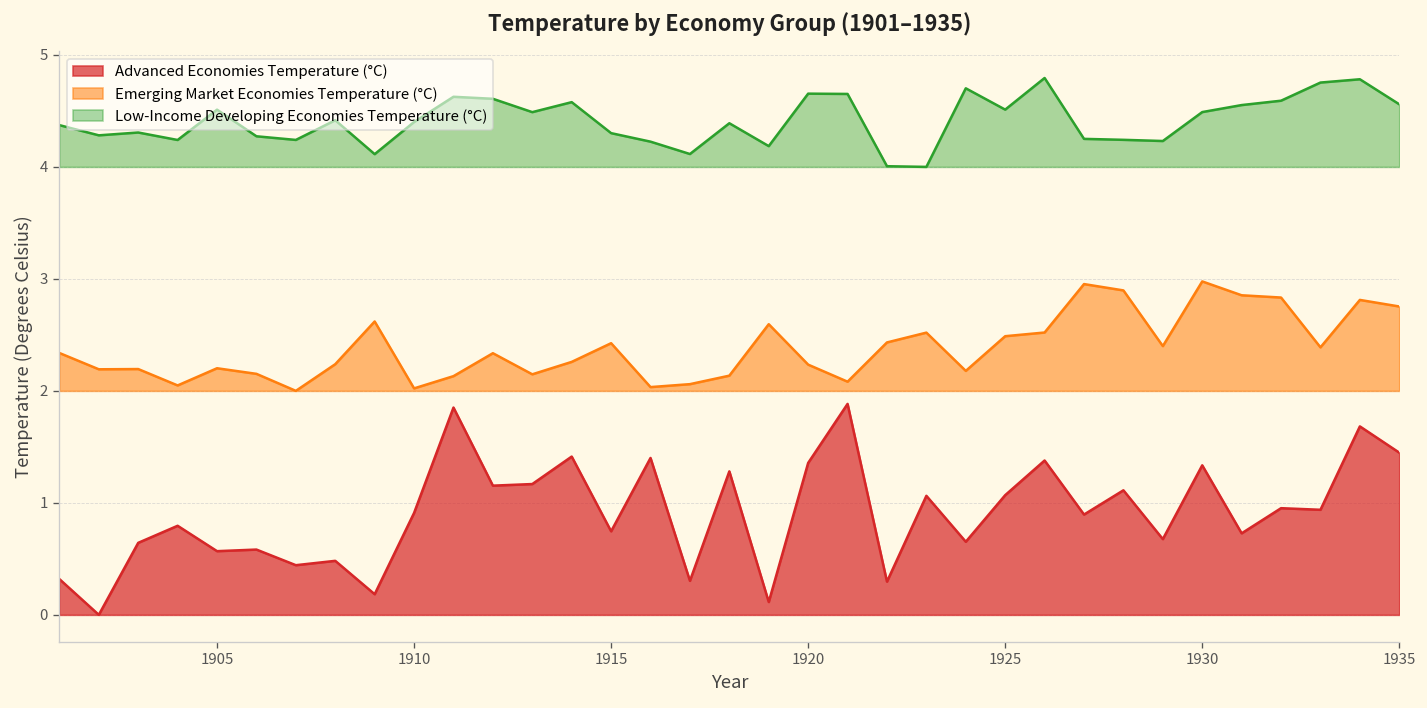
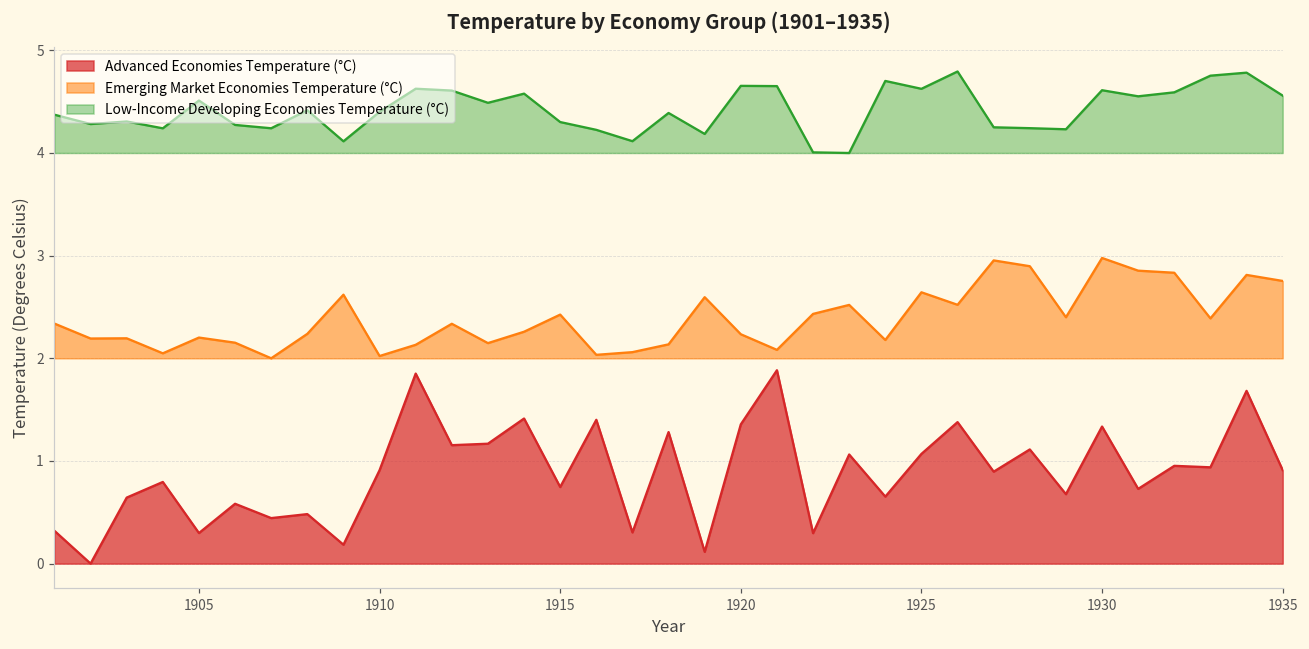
  {
    "Advanced Economies Temperature (°C)": {
-     "1905": 0.6,
+     "1905": 0.3,
      "1910": 0.9,
      "1915": 0.7,
      "1920": 1.4,
      "1925": 1.1,
      "1930": 1.3,
-     "1935": 1.4
+     "1935": 0.9
    },
    "Emerging Market Economies Temperature (°C)": {
      "1905": 2.2,
      "1910": 2.0,
      "1915": 2.4,
      "1920": 2.2,
-     "1925": 2.5,
+     "1925": 2.6,
      "1930": 3.0,
      "1935": 2.8
    },
    "Low-Income Developing Economies Temperature (°C)": {
      "1915": 4.3,
      "1920": 4.7,
-     "1925": 4.5,
-     "1930": 4.5,
+     "1925": 4.6,
+     "1930": 4.6,
      "1935": 4.6
    }
  }
